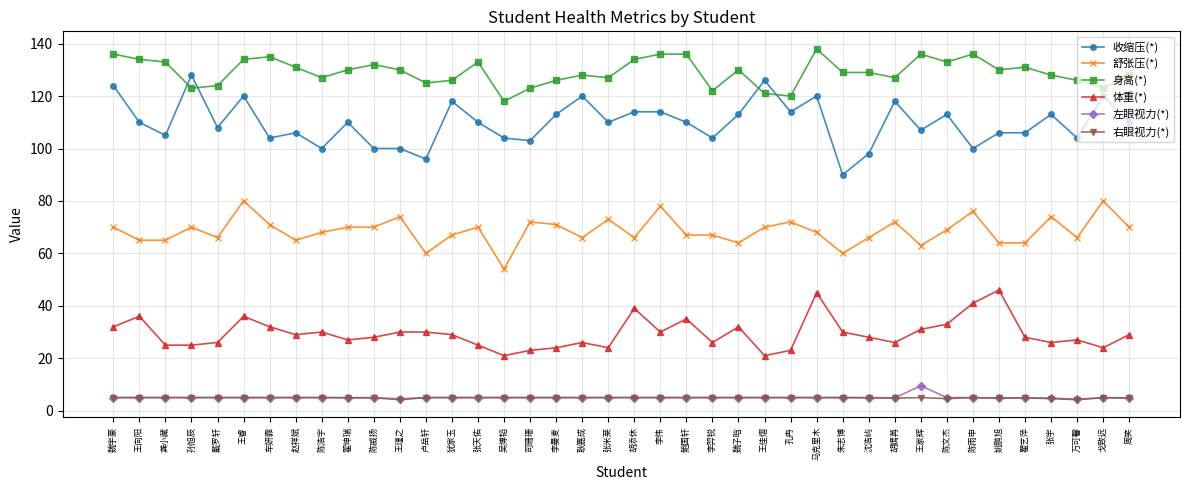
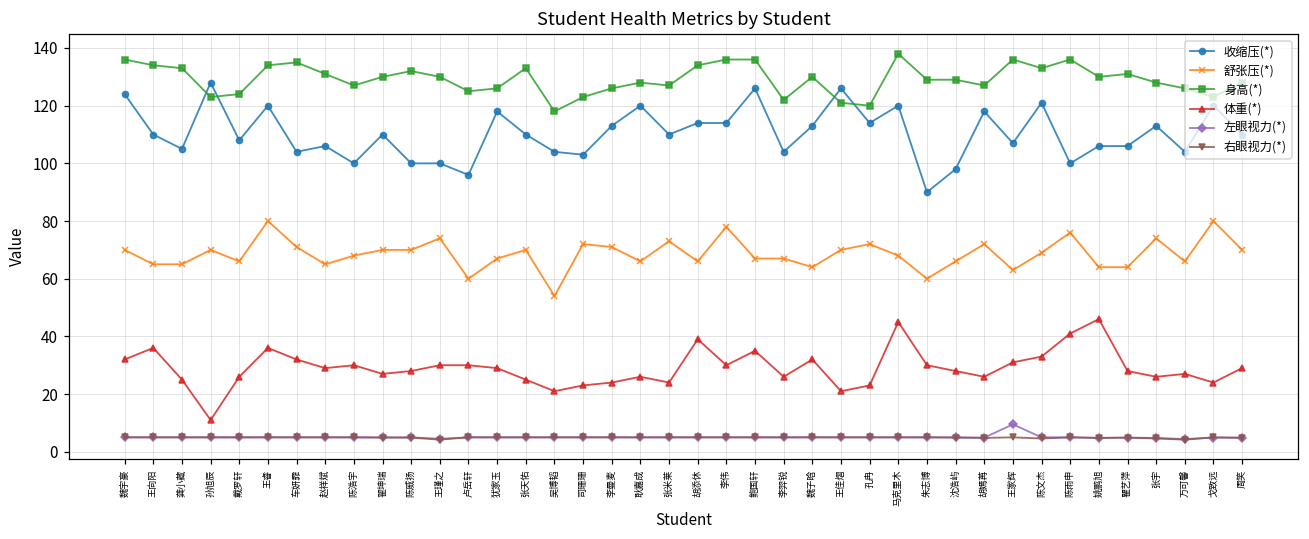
  {
    "收缩压(*)": {
      "魏宇豪": 124,
      "王向阳": 110,
      "龚小藏": 105,
      "孙旭辰": 128,
      "戴罗轩": 108,
      "王睿": 120,
      "车妍霏": 104,
      "赵祥斌": 106,
      "陈浩宇": 100,
      "翟坤瑞": 110,
      "陈威扬": 100,
      "王瑾之": 100,
      "卢岳轩": 96,
      "犹家玉": 118,
      "张天佑": 110,
      "吴博韬": 104,
      "司珊珊": 103,
      "李曼麦": 113,
      "耿嘉成": 120,
      "张米莱": 110,
      "胡添休": 114,
      "李伟": 114,
-     "鲍国轩": 110,
+     "鲍国轩": 126,
      "李羿锐": 104,
      "魏子晗": 113,
      "王佳熠": 126,
      "孔冉": 114,
      "马克里木": 120,
      "朱志博": 90,
      "沈浩屿": 98,
      "胡嫣苒": 118,
      "王家辉": 107,
-     "陈文杰": 113,
+     "陈文杰": 121,
      "陈雨申": 100,
      "姚鹏旭": 106,
      "瞿艺萍": 106,
      "张宇": 113,
      "万可馨": 104
    },
    "舒张压(*)": {
      "魏宇豪": 70,
      "王向阳": 65,
      "龚小藏": 65,
      "孙旭辰": 70,
      "戴罗轩": 66,
      "王睿": 80,
      "车妍霏": 71,
      "赵祥斌": 65,
      "陈浩宇": 68,
      "翟坤瑞": 70,
      "陈威扬": 70,
      "王瑾之": 74,
      "卢岳轩": 60,
      "犹家玉": 67,
      "张天佑": 70,
      "吴博韬": 54,
      "司珊珊": 72,
      "李曼麦": 71,
      "耿嘉成": 66,
      "张米莱": 73,
      "胡添休": 66,
      "李伟": 78,
      "鲍国轩": 67,
      "李羿锐": 67,
      "魏子晗": 64,
      "王佳熠": 70,
      "孔冉": 72,
      "马克里木": 68,
      "朱志博": 60,
      "沈浩屿": 66,
      "胡嫣苒": 72,
      "王家辉": 63,
      "陈文杰": 69,
      "陈雨申": 76,
      "姚鹏旭": 64,
      "瞿艺萍": 64,
      "张宇": 74,
      "万可馨": 66,
      "戈致远": 80,
      "周笑": 70
    },
    "身高(*)": {
      "魏宇豪": 136,
      "王向阳": 134,
      "龚小藏": 133,
      "孙旭辰": 123,
      "戴罗轩": 124,
      "王睿": 134,
      "车妍霏": 135,
      "赵祥斌": 131,
      "陈浩宇": 127,
      "翟坤瑞": 130,
      "陈威扬": 132,
      "王瑾之": 130,
      "卢岳轩": 125,
      "犹家玉": 126,
      "张天佑": 133,
      "吴博韬": 118,
      "司珊珊": 123,
      "李曼麦": 126,
      "耿嘉成": 128,
      "张米莱": 127,
      "胡添休": 134,
      "李伟": 136,
      "鲍国轩": 136,
      "李羿锐": 122,
      "魏子晗": 130,
      "王佳熠": 121,
      "孔冉": 120,
      "马克里木": 138,
      "朱志博": 129,
      "沈浩屿": 129,
      "胡嫣苒": 127,
      "王家辉": 136,
      "陈文杰": 133,
      "陈雨申": 136,
      "姚鹏旭": 130,
      "瞿艺萍": 131,
      "张宇": 128,
      "万可馨": 126
    },
    "体重(*)": {
      "魏宇豪": 32,
      "王向阳": 36,
      "龚小藏": 25,
-     "孙旭辰": 25,
+     "孙旭辰": 11,
      "戴罗轩": 26,
      "王睿": 36,
      "车妍霏": 32,
      "赵祥斌": 29,
      "陈浩宇": 30,
      "翟坤瑞": 27,
      "陈威扬": 28,
      "王瑾之": 30,
      "卢岳轩": 30,
      "犹家玉": 29,
      "张天佑": 25,
      "吴博韬": 21,
      "司珊珊": 23,
      "李曼麦": 24,
      "耿嘉成": 26,
      "张米莱": 24,
      "胡添休": 39,
      "李伟": 30,
      "鲍国轩": 35,
      "李羿锐": 26,
      "魏子晗": 32,
      "王佳熠": 21,
      "孔冉": 23,
      "马克里木": 45,
      "朱志博": 30,
      "沈浩屿": 28,
      "胡嫣苒": 26,
      "王家辉": 31,
      "陈文杰": 33,
      "陈雨申": 41,
      "姚鹏旭": 46,
      "瞿艺萍": 28,
      "张宇": 26,
      "万可馨": 27,
      "戈致远": 24,
      "周笑": 29
    },
    "左眼视力(*)": {
      "王家辉": 10
    },
    "右眼视力(*)": {
      "王家辉": 5
    }
  }
